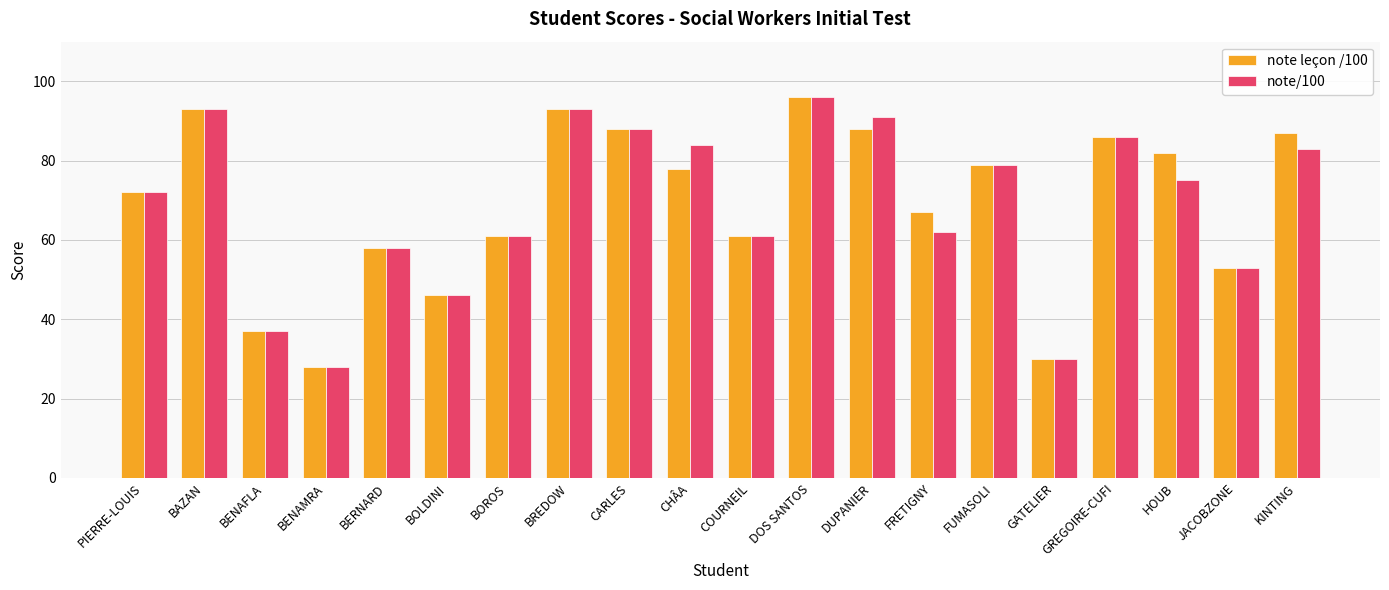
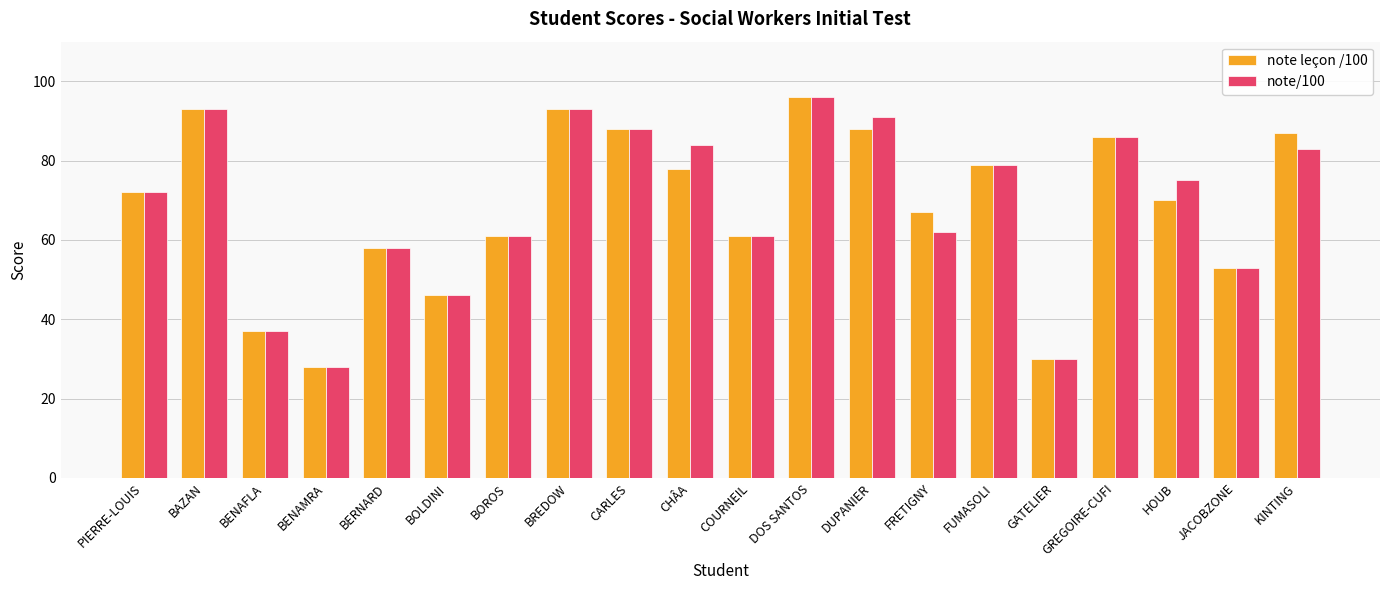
  {
    "note leçon /100": {
      "PIERRE-LOUIS": 72,
      "BAZAN": 93,
      "BENAFLA": 37,
      "BENAMRA": 28,
      "BERNARD": 58,
      "BOLDINI": 46,
      "BOROS": 61,
      "BREDOW": 93,
      "CARLES": 88,
      "CHÂA": 78,
      "COURNEIL": 61,
      "DOS SANTOS": 96,
      "DUPANIER": 88,
      "FRETIGNY": 67,
      "FUMASOLI": 79,
      "GATELIER": 30,
      "GREGOIRE-CUFI": 86,
-     "HOUB": 82,
+     "HOUB": 70,
      "JACOBZONE": 53,
      "KINTING": 87
    },
    "note/100": {
      "PIERRE-LOUIS": 72,
      "BAZAN": 93,
      "BENAFLA": 37,
      "BENAMRA": 28,
      "BERNARD": 58,
      "BOLDINI": 46,
      "BOROS": 61,
      "BREDOW": 93,
      "CARLES": 88,
      "CHÂA": 84,
      "COURNEIL": 61,
      "DOS SANTOS": 96,
      "DUPANIER": 91,
      "FRETIGNY": 62,
      "FUMASOLI": 79,
      "GATELIER": 30,
      "GREGOIRE-CUFI": 86,
      "HOUB": 75,
      "JACOBZONE": 53,
      "KINTING": 83
    }
  }
